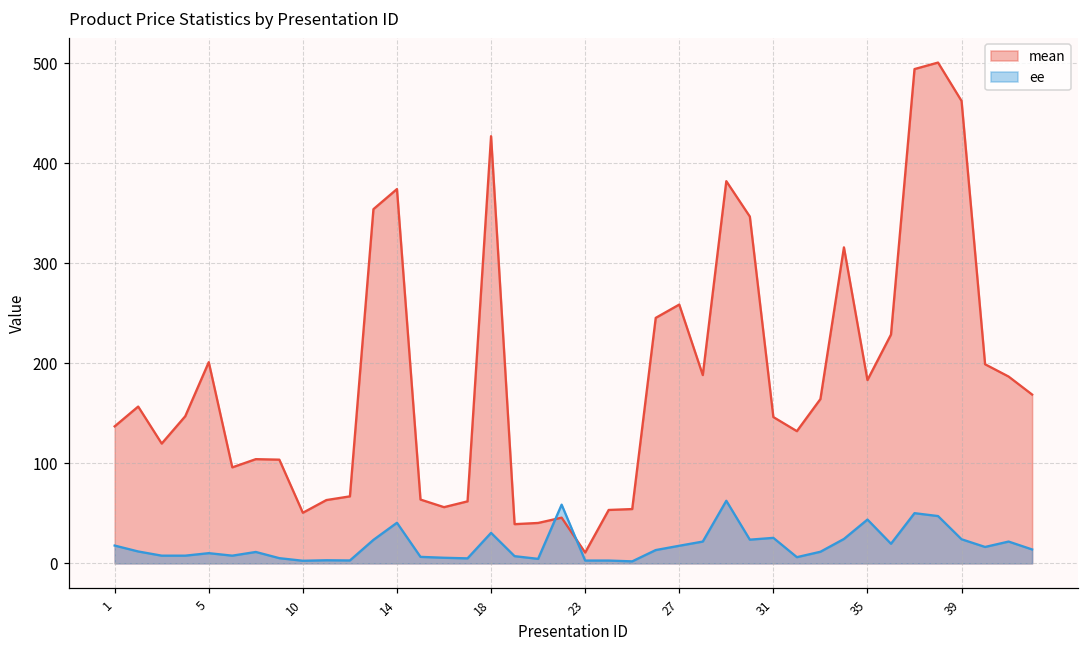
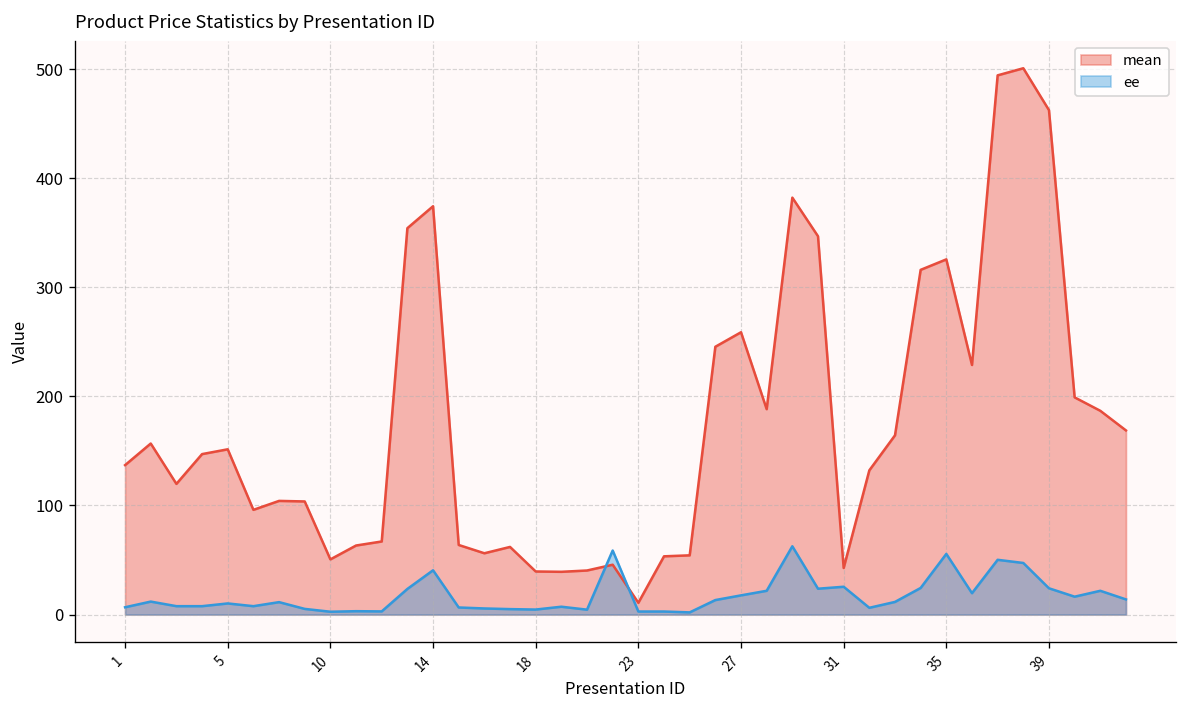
  {
    "mean": {
      "1": 140,
-     "5": 200,
+     "5": 150,
      "10": 50,
      "14": 370,
-     "18": 430,
+     "18": 40,
      "23": 10,
      "27": 260,
-     "31": 150,
-     "35": 180,
+     "31": 40,
+     "35": 330,
      "39": 460
    },
    "ee": {
-     "1": 20,
+     "1": 10,
      "5": 10,
      "10": 0,
      "14": 40,
-     "18": 30,
+     "18": 0,
      "23": 0,
      "27": 20,
      "31": 30,
-     "35": 40,
+     "35": 60,
      "39": 20
    }
  }
